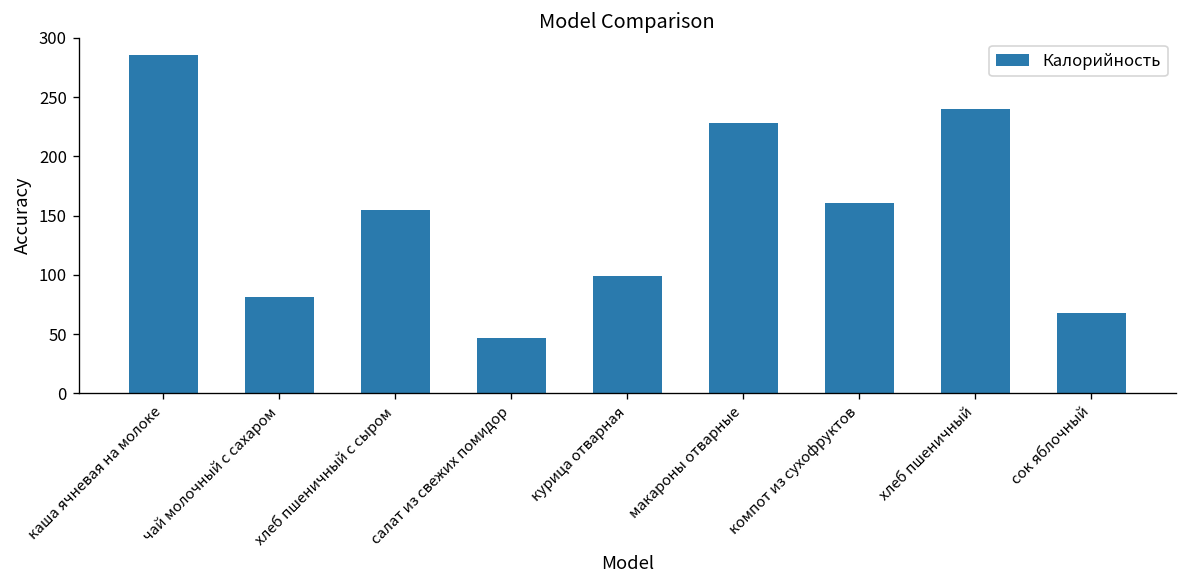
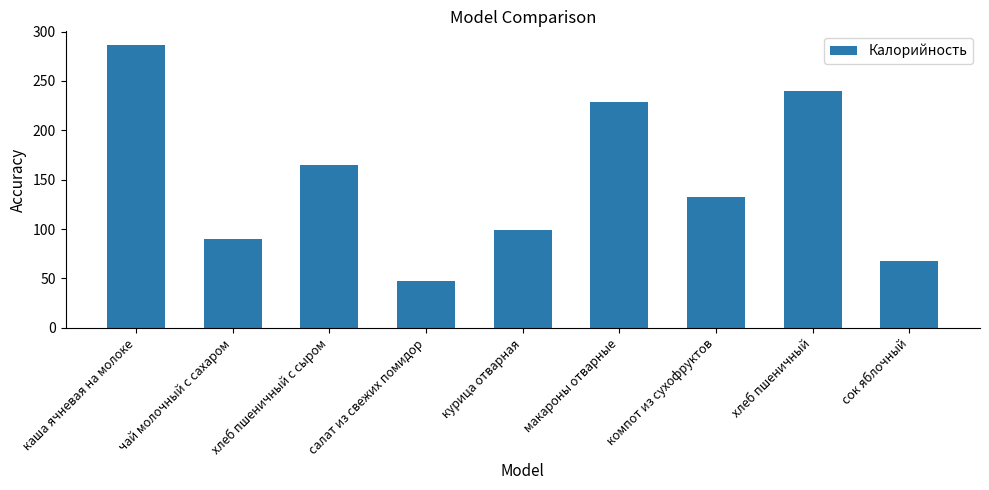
  {
    "каша ячневая на молоке": 290,
-   "чай молочный с сахаром": 80,
-   "хлеб пшеничный с сыром": 160,
+   "чай молочный с сахаром": 90,
+   "хлеб пшеничный с сыром": 170,
    "салат из свежих помидор": 50,
    "курица отварная": 100,
    "макароны отварные": 230,
-   "компот из сухофруктов": 160,
+   "компот из сухофруктов": 130,
    "хлеб пшеничный": 240,
    "сок яблочный": 70
  }
